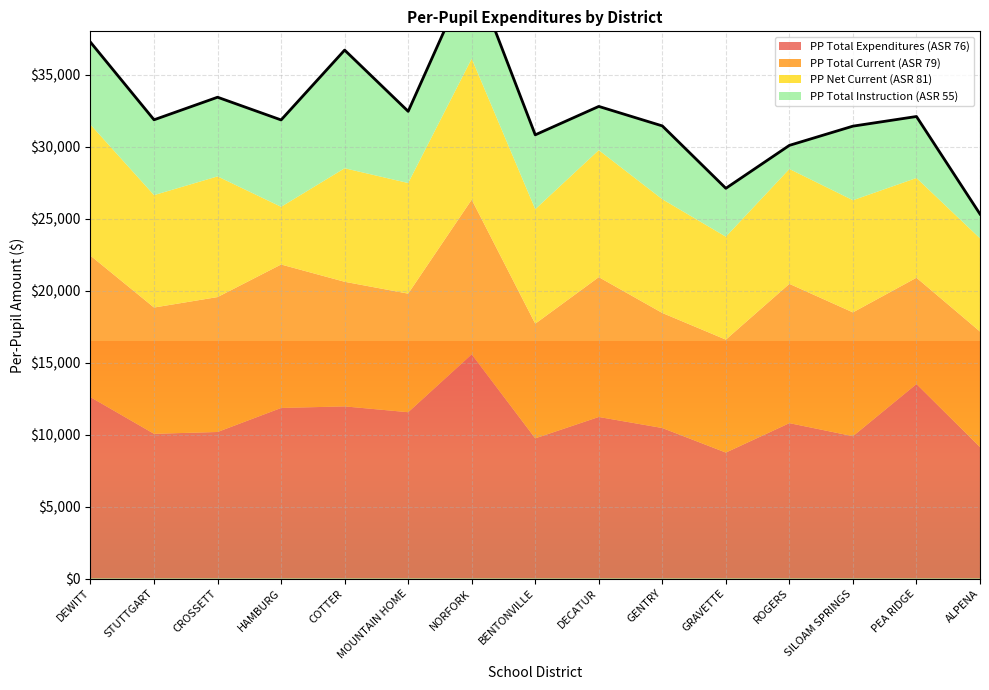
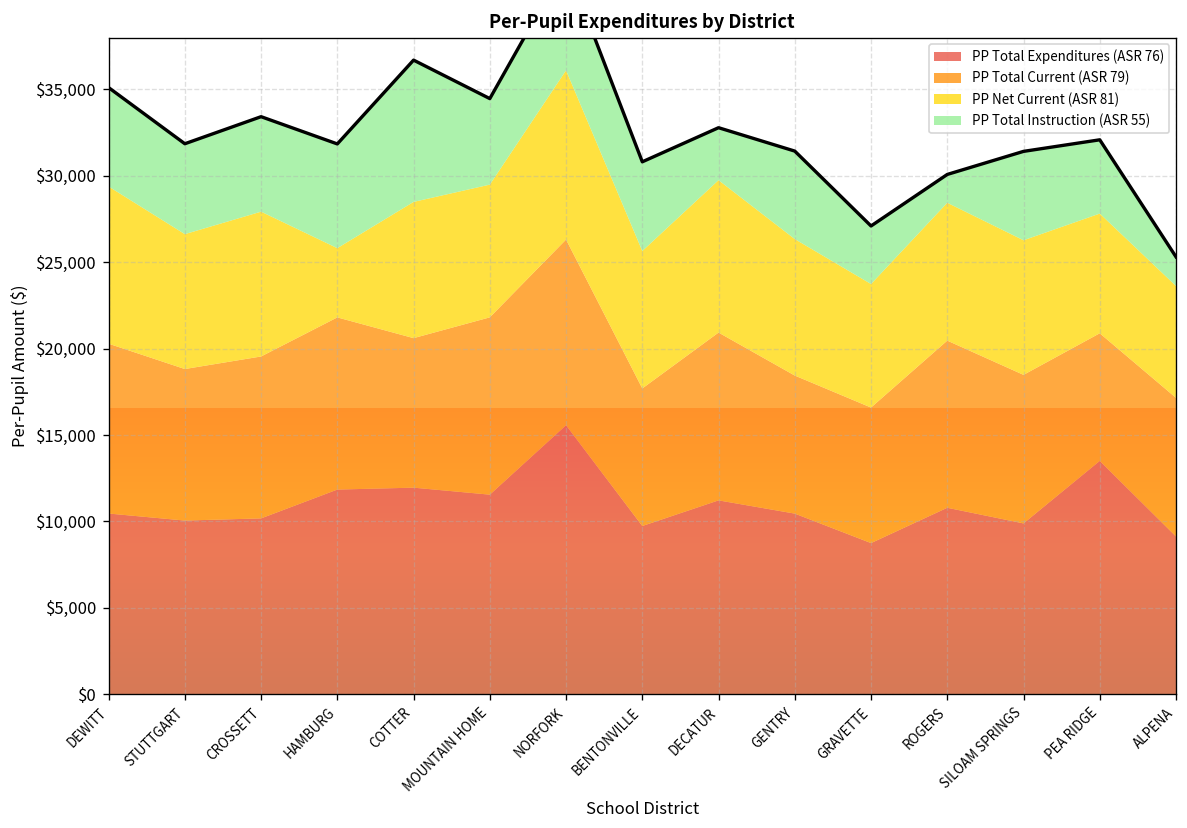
  {
    "PP Total Expenditures (ASR 76)": {
-     "DEWITT": "$12,600",
+     "DEWITT": "$10,500",
      "STUTTGART": "$10,000",
      "CROSSETT": "$10,200",
      "HAMBURG": "$11,800",
      "COTTER": "$12,000",
      "MOUNTAIN HOME": "$11,500",
      "NORFORK": "$15,600",
      "BENTONVILLE": "$9,700",
      "DECATUR": "$11,200",
      "GENTRY": "$10,500",
      "GRAVETTE": "$8,700",
      "ROGERS": "$10,800",
      "SILOAM SPRINGS": "$9,900",
      "PEA RIDGE": "$13,500",
      "ALPENA": "$9,100"
    },
    "PP Total Current (ASR 79)": {
      "DEWITT": "$9,800",
      "STUTTGART": "$8,800",
      "CROSSETT": "$9,400",
      "HAMBURG": "$10,000",
      "COTTER": "$8,700",
-     "MOUNTAIN HOME": "$8,200",
+     "MOUNTAIN HOME": "$10,300",
      "NORFORK": "$10,700",
      "BENTONVILLE": "$8,000",
      "DECATUR": "$9,700",
      "GENTRY": "$8,000",
      "GRAVETTE": "$7,800",
      "ROGERS": "$9,700",
      "SILOAM SPRINGS": "$8,600",
      "PEA RIDGE": "$7,400",
      "ALPENA": "$8,000"
    },
    "PP Net Current (ASR 81)": {
      "DEWITT": "$9,100",
      "STUTTGART": "$7,800",
      "CROSSETT": "$8,400",
      "HAMBURG": "$4,000",
      "COTTER": "$7,900",
      "MOUNTAIN HOME": "$7,700",
      "NORFORK": "$9,800",
      "BENTONVILLE": "$8,000",
      "DECATUR": "$8,800",
      "GENTRY": "$7,900",
      "GRAVETTE": "$7,100",
      "ROGERS": "$8,000",
      "SILOAM SPRINGS": "$7,800",
      "PEA RIDGE": "$6,900",
      "ALPENA": "$6,500"
    },
    "PP Total Instruction (ASR 55)": {
      "DEWITT": "$5,700",
      "STUTTGART": "$5,200",
      "CROSSETT": "$5,500",
      "HAMBURG": "$6,000",
      "COTTER": "$8,200",
      "MOUNTAIN HOME": "$5,000",
      "BENTONVILLE": "$5,200",
      "DECATUR": "$3,000",
      "GENTRY": "$5,100",
      "GRAVETTE": "$3,400",
      "ROGERS": "$1,600",
      "SILOAM SPRINGS": "$5,100",
      "PEA RIDGE": "$4,300",
      "ALPENA": "$1,700"
    }
  }
